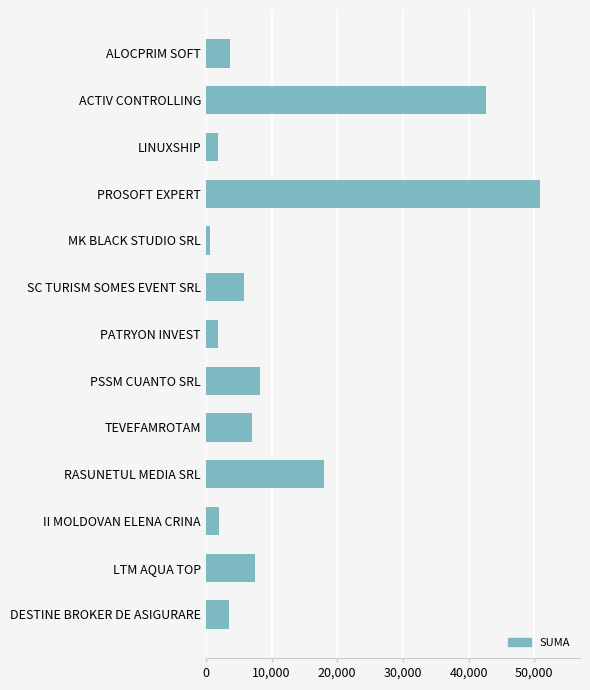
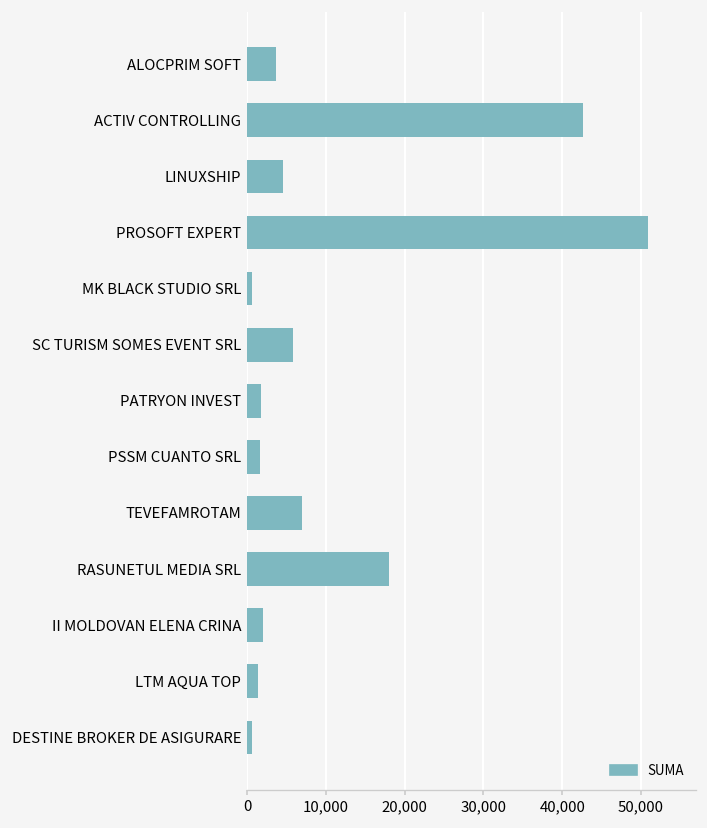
  {
    "ALOCPRIM SOFT": "4,000",
    "ACTIV CONTROLLING": "43,000",
-   "LINUXSHIP": "2,000",
+   "LINUXSHIP": "5,000",
    "PROSOFT EXPERT": "51,000",
    "MK BLACK STUDIO SRL": "1,000",
    "SC TURISM SOMES EVENT SRL": "6,000",
    "PATRYON INVEST": "2,000",
-   "PSSM CUANTO SRL": "8,000",
+   "PSSM CUANTO SRL": "2,000",
    "TEVEFAMROTAM": "7,000",
    "RASUNETUL MEDIA SRL": "18,000",
    "II MOLDOVAN ELENA CRINA": "2,000",
-   "LTM AQUA TOP": "7,000",
-   "DESTINE BROKER DE ASIGURARE": "4,000"
+   "LTM AQUA TOP": "1,000",
+   "DESTINE BROKER DE ASIGURARE": "1,000"
  }
